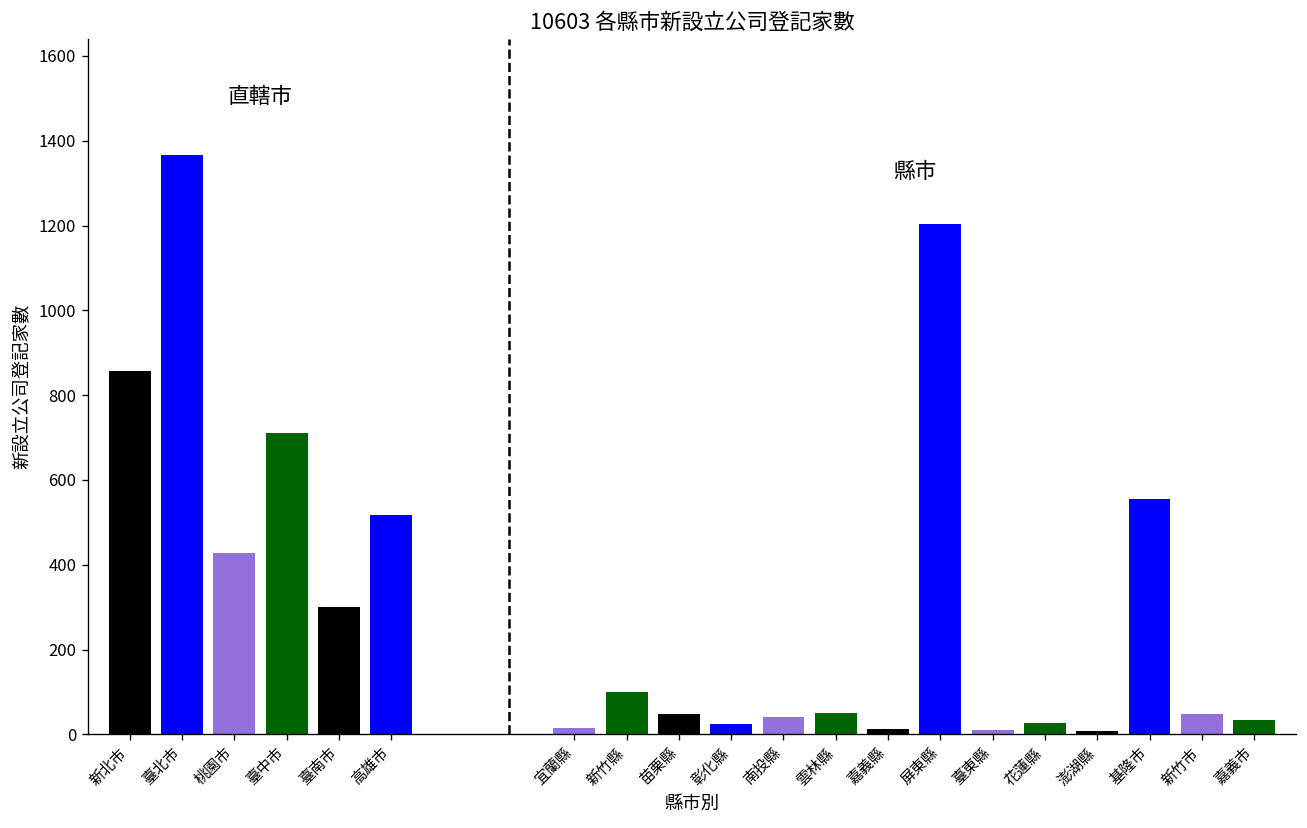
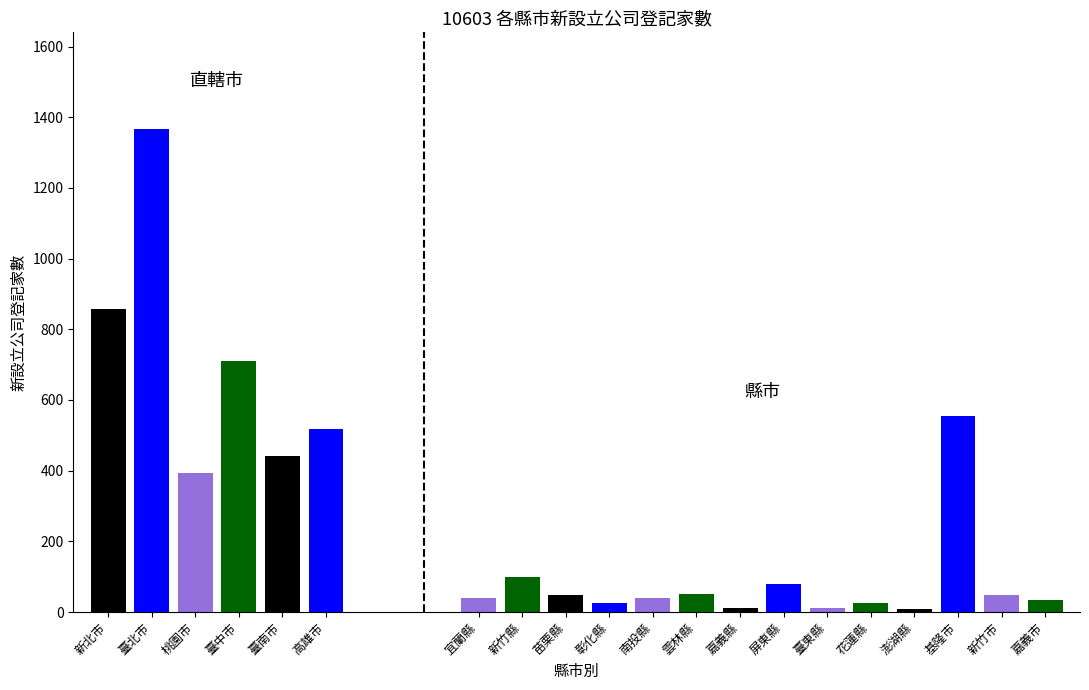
  {
    "新北市": 860,
    "臺北市": 1370,
-   "桃園市": 430,
+   "桃園市": 390,
    "臺中市": 710,
-   "臺南市": 300,
+   "臺南市": 440,
    "高雄市": 520,
-   "宜蘭縣": 10,
+   "宜蘭縣": 40,
    "新竹縣": 100,
    "苗栗縣": 50,
    "彰化縣": 30,
    "南投縣": 40,
    "雲林縣": 50,
    "嘉義縣": 10,
-   "屏東縣": 1200,
+   "屏東縣": 80,
    "臺東縣": 10,
    "花蓮縣": 30,
    "澎湖縣": 10,
    "基隆市": 550,
    "新竹市": 50,
    "嘉義市": 40
  }
